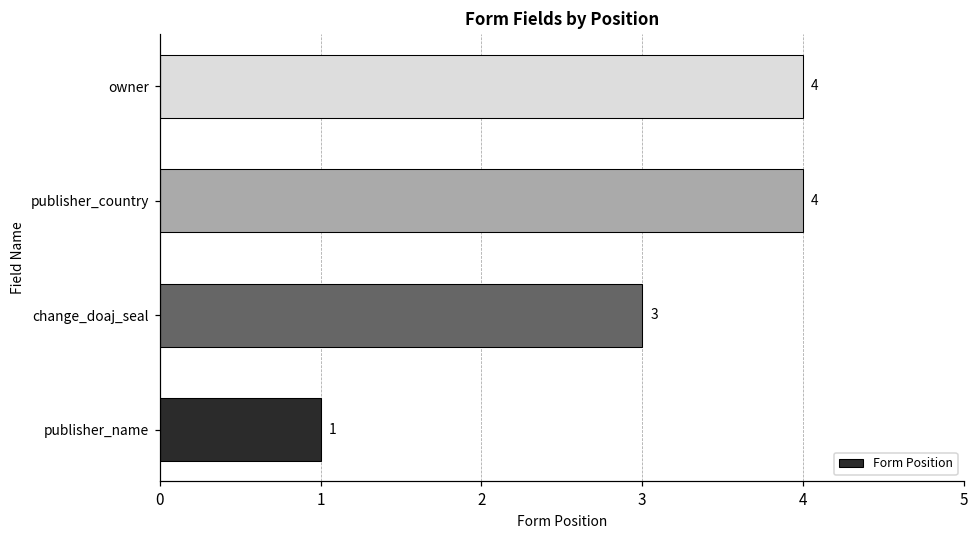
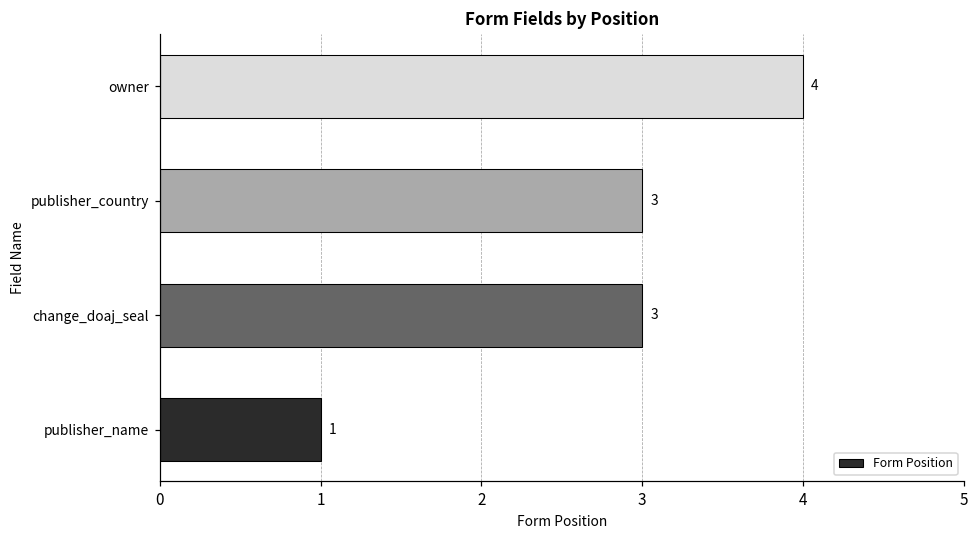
  {
    "owner": 4,
-   "publisher_country": 4,
+   "publisher_country": 3,
    "change_doaj_seal": 3,
    "publisher_name": 1
  }
